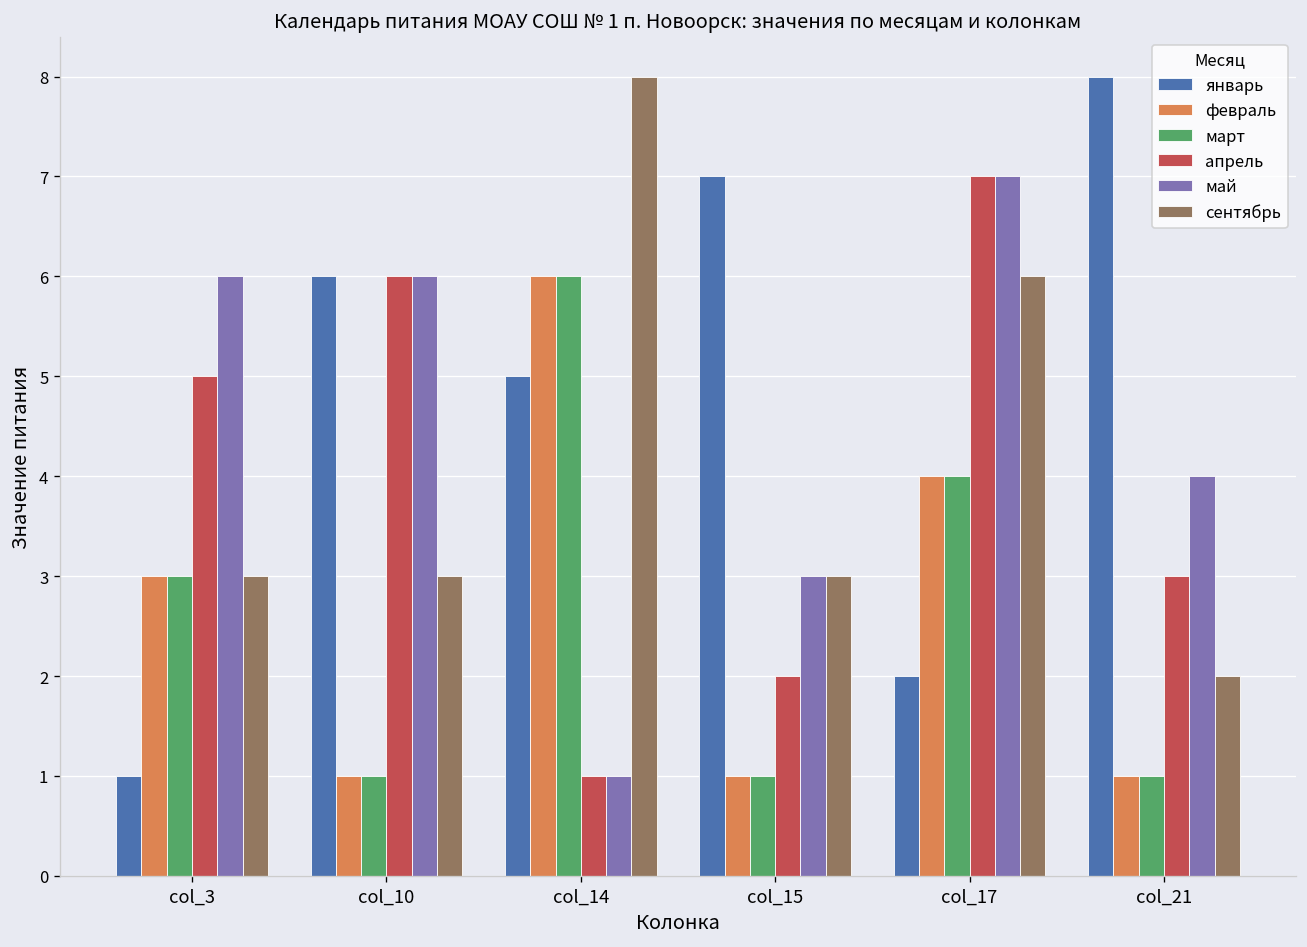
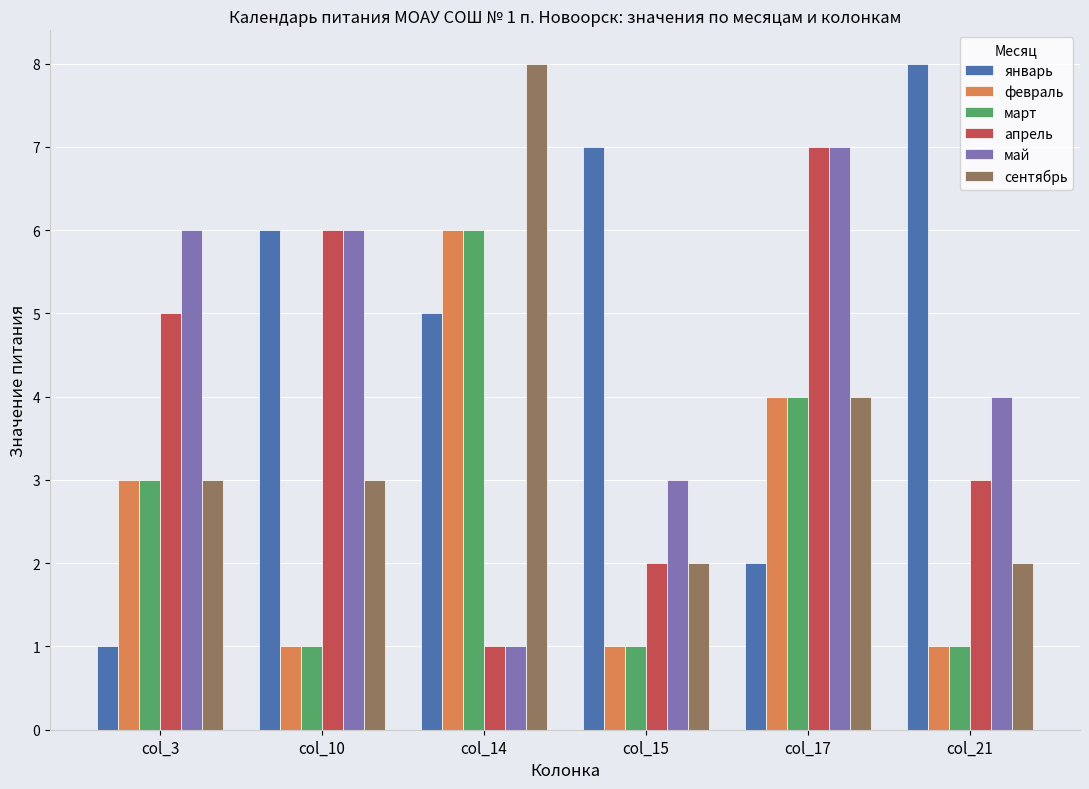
  {
    "март": {
      "col_3": 3,
      "col_10": 1,
      "col_14": 6,
      "col_15": 1,
      "col_17": 4,
      "col_21": 1
    },
    "сентябрь": {
      "col_3": 3,
      "col_10": 3,
      "col_14": 8,
-     "col_15": 3,
-     "col_17": 6,
+     "col_15": 2,
+     "col_17": 4,
      "col_21": 2
    }
  }
